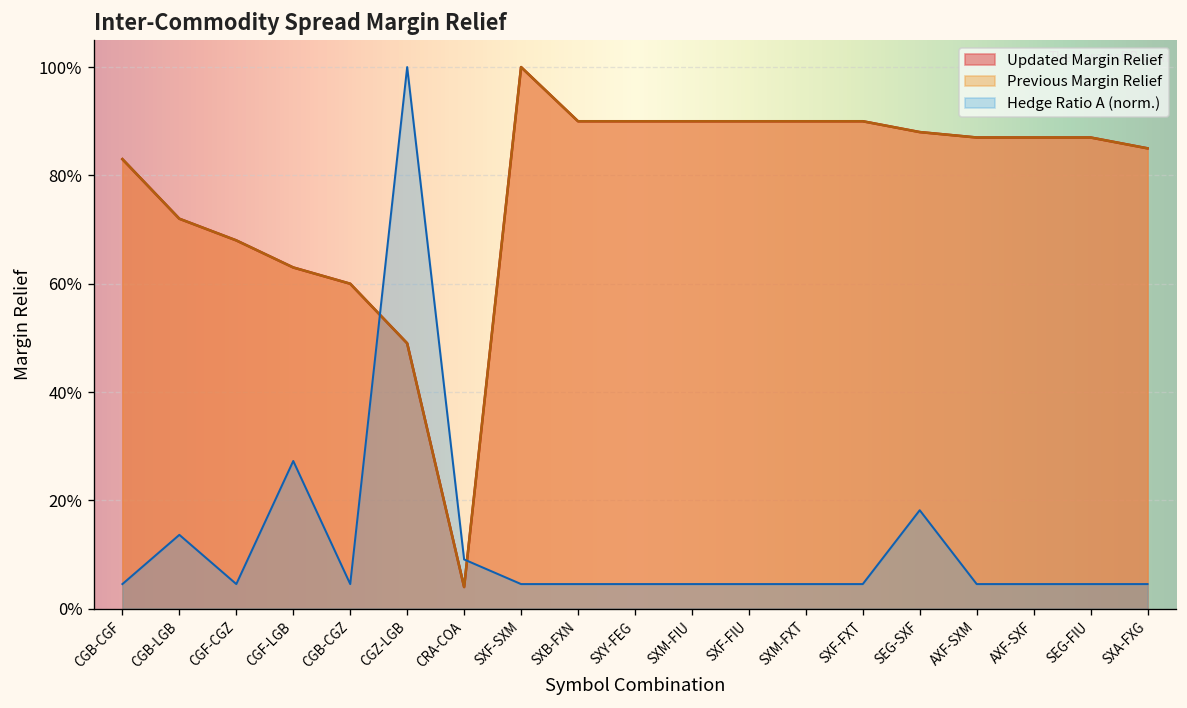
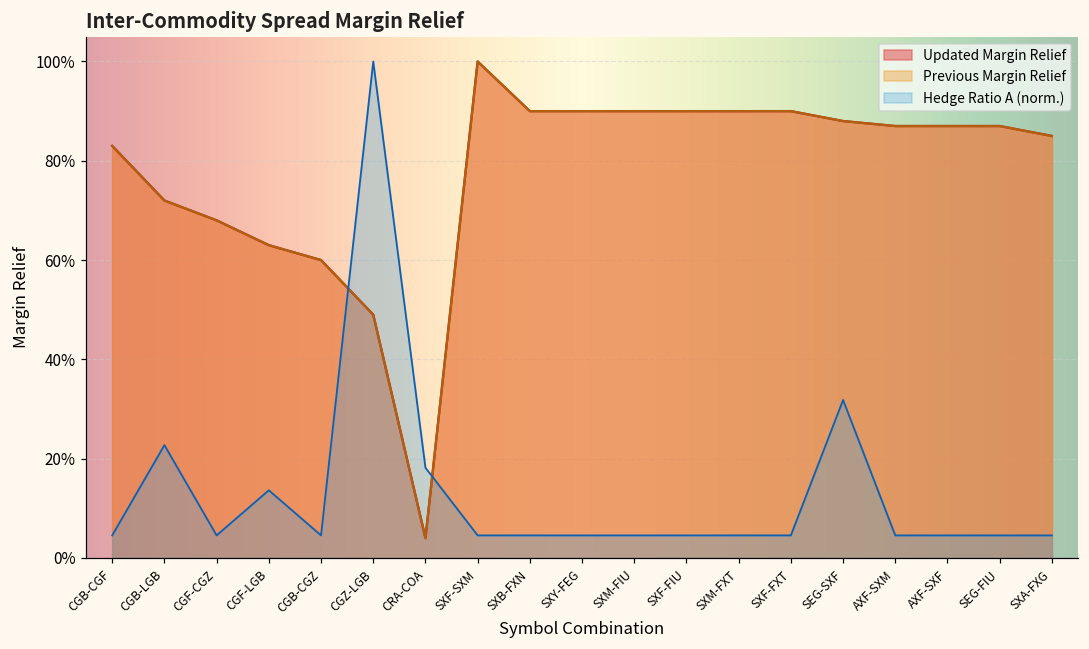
  {
    "Previous Margin Relief": {
      "CGB-CGF": "83%",
      "CGB-LGB": "72%",
      "CGF-CGZ": "68%",
      "CGF-LGB": "63%",
      "CGB-CGZ": "60%",
      "CGZ-LGB": "49%",
      "CRA-COA": "4%",
      "SXF-SXM": "100%",
      "SXB-FXN": "90%",
      "SXY-FEG": "90%",
      "SXM-FIU": "90%",
      "SXF-FIU": "90%",
      "SXM-FXT": "90%",
      "SXF-FXT": "90%",
      "SEG-SXF": "88%",
      "AXF-SXM": "87%",
      "AXF-SXF": "87%",
      "SEG-FIU": "87%",
      "SXA-FXG": "85%"
    },
    "Hedge Ratio A (norm.)": {
      "CGB-CGF": "5%",
-     "CGB-LGB": "14%",
+     "CGB-LGB": "23%",
      "CGF-CGZ": "5%",
-     "CGF-LGB": "27%",
+     "CGF-LGB": "14%",
      "CGB-CGZ": "5%",
      "CGZ-LGB": "100%",
-     "CRA-COA": "9%",
+     "CRA-COA": "18%",
      "SXF-SXM": "5%",
      "SXB-FXN": "5%",
      "SXY-FEG": "5%",
      "SXM-FIU": "5%",
      "SXF-FIU": "5%",
      "SXM-FXT": "5%",
      "SXF-FXT": "5%",
-     "SEG-SXF": "18%",
+     "SEG-SXF": "32%",
      "AXF-SXM": "5%",
      "AXF-SXF": "5%",
      "SEG-FIU": "5%",
      "SXA-FXG": "5%"
    }
  }
